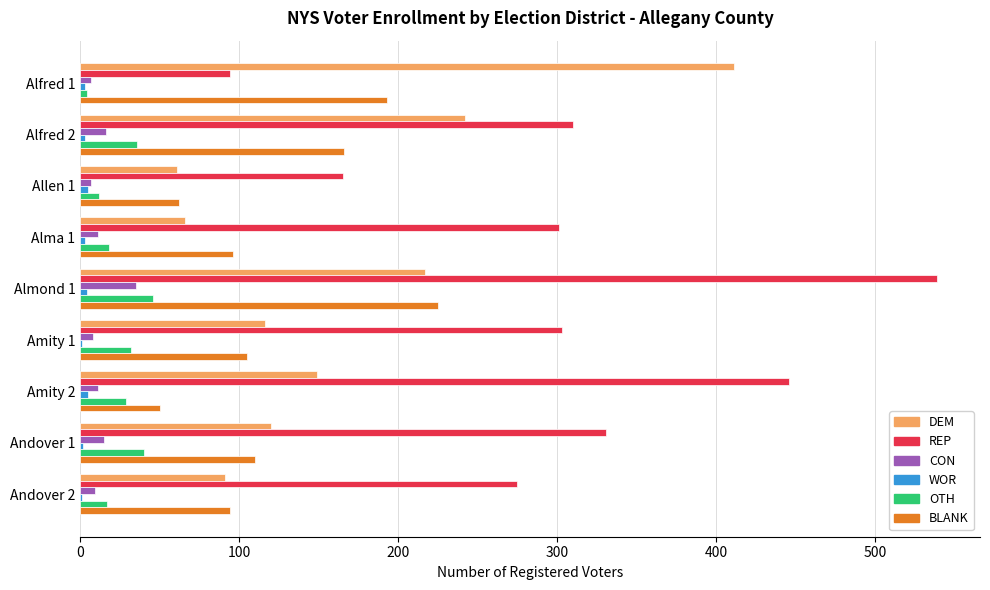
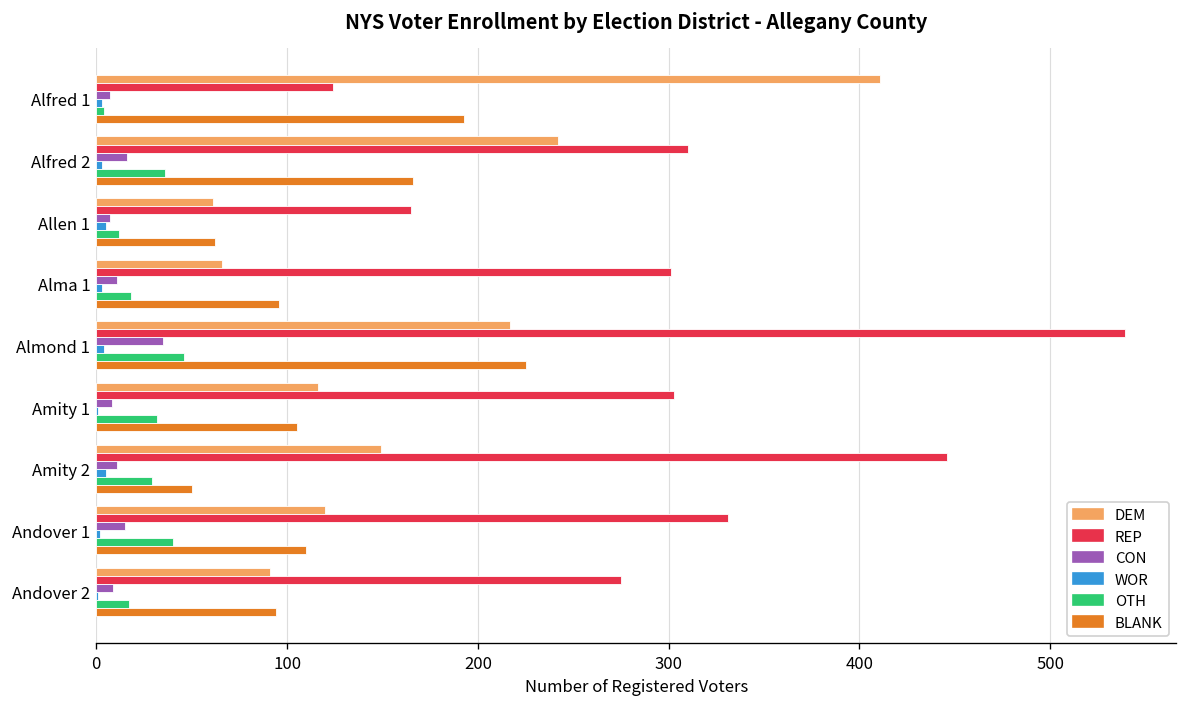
  {
    "DEM": {
      "Alfred 1": 411,
      "Alfred 2": 242,
      "Allen 1": 61,
      "Alma 1": 66,
      "Almond 1": 217,
      "Amity 1": 116,
      "Amity 2": 149,
      "Andover 1": 120,
      "Andover 2": 91
    },
    "REP": {
-     "Alfred 1": 94,
+     "Alfred 1": 124,
      "Alfred 2": 310,
      "Allen 1": 165,
      "Alma 1": 301,
      "Almond 1": 539,
      "Amity 1": 303,
      "Amity 2": 446,
      "Andover 1": 331,
      "Andover 2": 275
    },
    "CON": {
      "Alfred 1": 7,
      "Alfred 2": 16,
      "Allen 1": 7,
      "Alma 1": 11,
      "Almond 1": 35,
      "Amity 1": 8,
      "Amity 2": 11,
      "Andover 1": 15,
      "Andover 2": 9
    },
    "WOR": {
      "Alfred 1": 3,
      "Alfred 2": 3,
      "Allen 1": 5,
      "Alma 1": 3,
      "Almond 1": 4,
      "Amity 2": 5,
      "Andover 1": 2
    },
    "OTH": {
      "Alfred 1": 4,
      "Alfred 2": 36,
      "Allen 1": 12,
      "Alma 1": 18,
      "Almond 1": 46,
      "Amity 1": 32,
      "Amity 2": 29,
      "Andover 1": 40,
      "Andover 2": 17
    },
    "BLANK": {
      "Alfred 1": 193,
      "Alfred 2": 166,
      "Allen 1": 62,
      "Alma 1": 96,
      "Almond 1": 225,
      "Amity 1": 105,
      "Amity 2": 50,
      "Andover 1": 110,
      "Andover 2": 94
    }
  }
